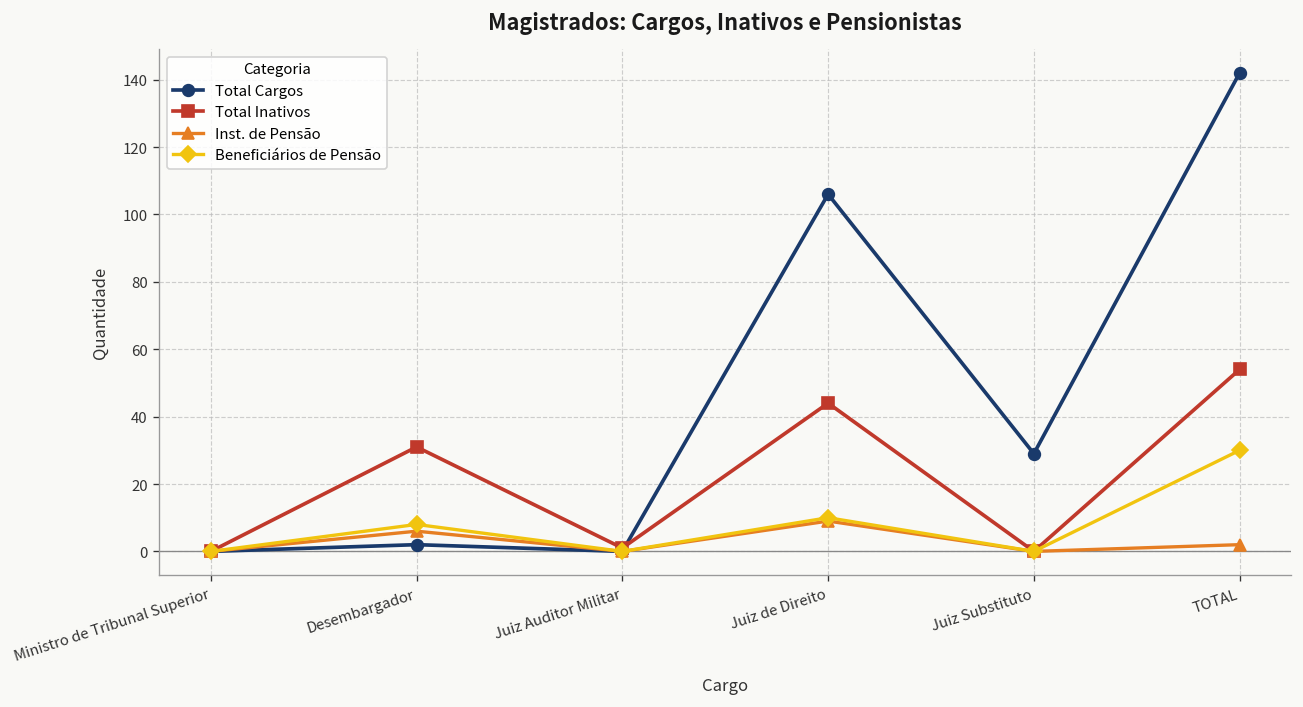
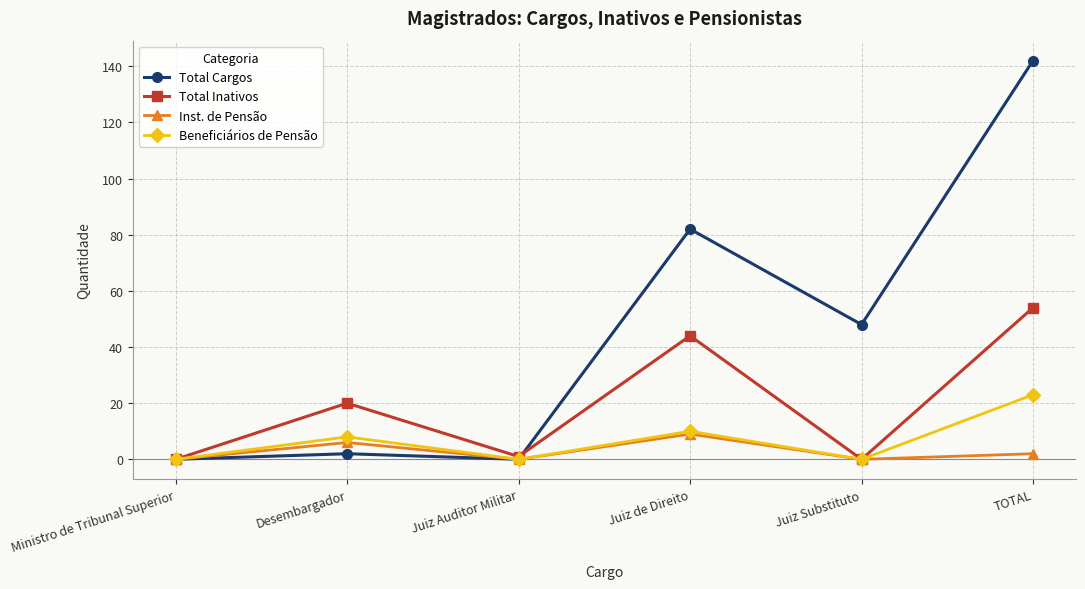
  {
    "Total Cargos": {
      "Desembargador": 2,
-     "Juiz de Direito": 106,
-     "Juiz Substituto": 29,
+     "Juiz de Direito": 82,
+     "Juiz Substituto": 48,
      "TOTAL": 142
    },
    "Total Inativos": {
-     "Desembargador": 31,
+     "Desembargador": 20,
      "Juiz Auditor Militar": 1,
      "Juiz de Direito": 44,
      "TOTAL": 54
    },
    "Inst. de Pensão": {
      "Desembargador": 6,
      "Juiz de Direito": 9,
      "TOTAL": 2
    },
    "Beneficiários de Pensão": {
      "Desembargador": 8,
      "Juiz de Direito": 10,
-     "TOTAL": 30
+     "TOTAL": 23
    }
  }
